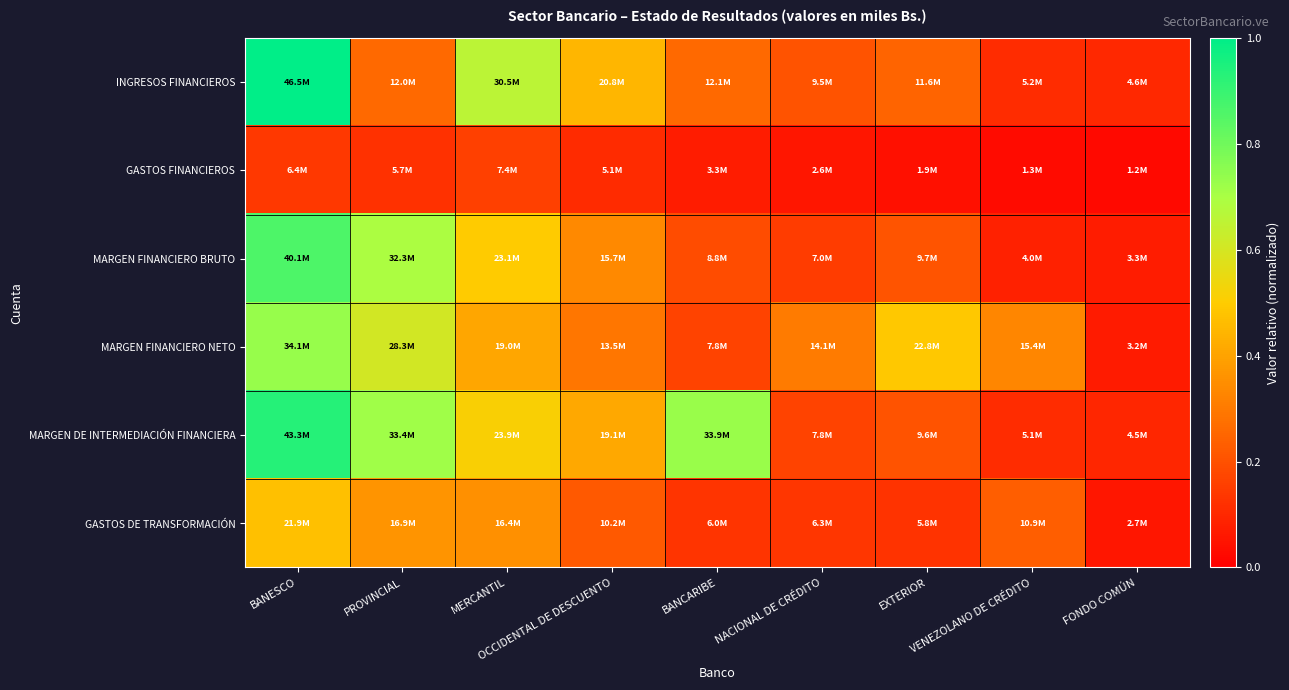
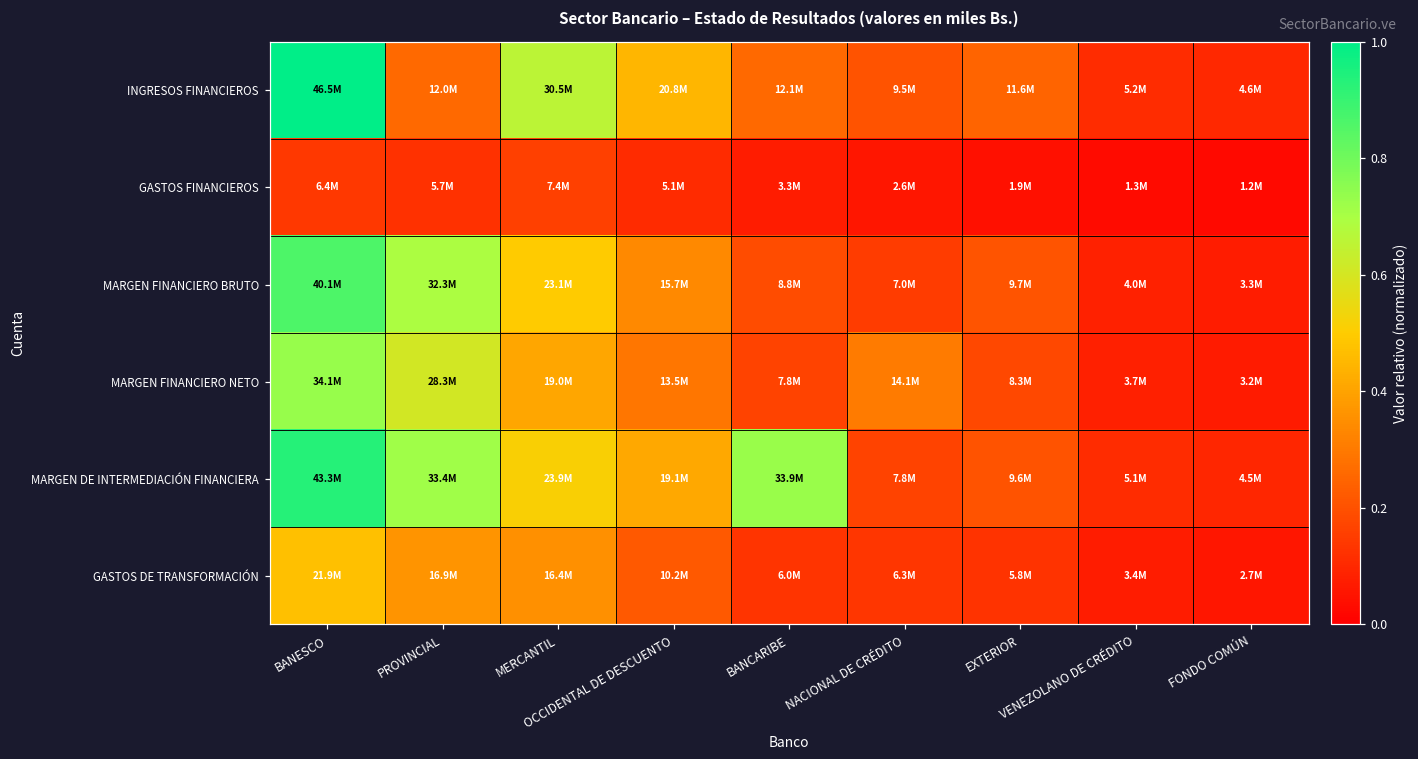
  {
    "INGRESOS FINANCIEROS": {
      "BANESCO": "46.5M",
      "PROVINCIAL": "12.0M",
      "MERCANTIL": "30.5M",
      "OCCIDENTAL DE DESCUENTO": "20.8M",
      "BANCARIBE": "12.1M",
      "NACIONAL DE CRÉDITO": "9.5M",
      "EXTERIOR": "11.6M",
      "VENEZOLANO DE CRÉDITO": "5.2M",
      "FONDO COMÚN": "4.6M"
    },
    "GASTOS FINANCIEROS": {
      "BANESCO": "6.4M",
      "PROVINCIAL": "5.7M",
      "MERCANTIL": "7.4M",
      "OCCIDENTAL DE DESCUENTO": "5.1M",
      "BANCARIBE": "3.3M",
      "NACIONAL DE CRÉDITO": "2.6M",
      "EXTERIOR": "1.9M",
      "VENEZOLANO DE CRÉDITO": "1.3M",
      "FONDO COMÚN": "1.2M"
    },
    "MARGEN FINANCIERO BRUTO": {
      "BANESCO": "40.1M",
      "PROVINCIAL": "32.3M",
      "MERCANTIL": "23.1M",
      "OCCIDENTAL DE DESCUENTO": "15.7M",
      "BANCARIBE": "8.8M",
      "NACIONAL DE CRÉDITO": "7.0M",
      "EXTERIOR": "9.7M",
      "VENEZOLANO DE CRÉDITO": "4.0M",
      "FONDO COMÚN": "3.3M"
    },
    "MARGEN FINANCIERO NETO": {
      "BANESCO": "34.1M",
      "PROVINCIAL": "28.3M",
      "MERCANTIL": "19.0M",
      "OCCIDENTAL DE DESCUENTO": "13.5M",
      "BANCARIBE": "7.8M",
      "NACIONAL DE CRÉDITO": "14.1M",
-     "EXTERIOR": "22.8M",
-     "VENEZOLANO DE CRÉDITO": "15.4M",
+     "EXTERIOR": "8.3M",
+     "VENEZOLANO DE CRÉDITO": "3.7M",
      "FONDO COMÚN": "3.2M"
    },
    "MARGEN DE INTERMEDIACIÓN FINANCIERA": {
      "BANESCO": "43.3M",
      "PROVINCIAL": "33.4M",
      "MERCANTIL": "23.9M",
      "OCCIDENTAL DE DESCUENTO": "19.1M",
      "BANCARIBE": "33.9M",
      "NACIONAL DE CRÉDITO": "7.8M",
      "EXTERIOR": "9.6M",
      "VENEZOLANO DE CRÉDITO": "5.1M",
      "FONDO COMÚN": "4.5M"
    },
    "GASTOS DE TRANSFORMACIÓN": {
      "BANESCO": "21.9M",
      "PROVINCIAL": "16.9M",
      "MERCANTIL": "16.4M",
      "OCCIDENTAL DE DESCUENTO": "10.2M",
      "BANCARIBE": "6.0M",
      "NACIONAL DE CRÉDITO": "6.3M",
      "EXTERIOR": "5.8M",
-     "VENEZOLANO DE CRÉDITO": "10.9M",
+     "VENEZOLANO DE CRÉDITO": "3.4M",
      "FONDO COMÚN": "2.7M"
    }
  }
